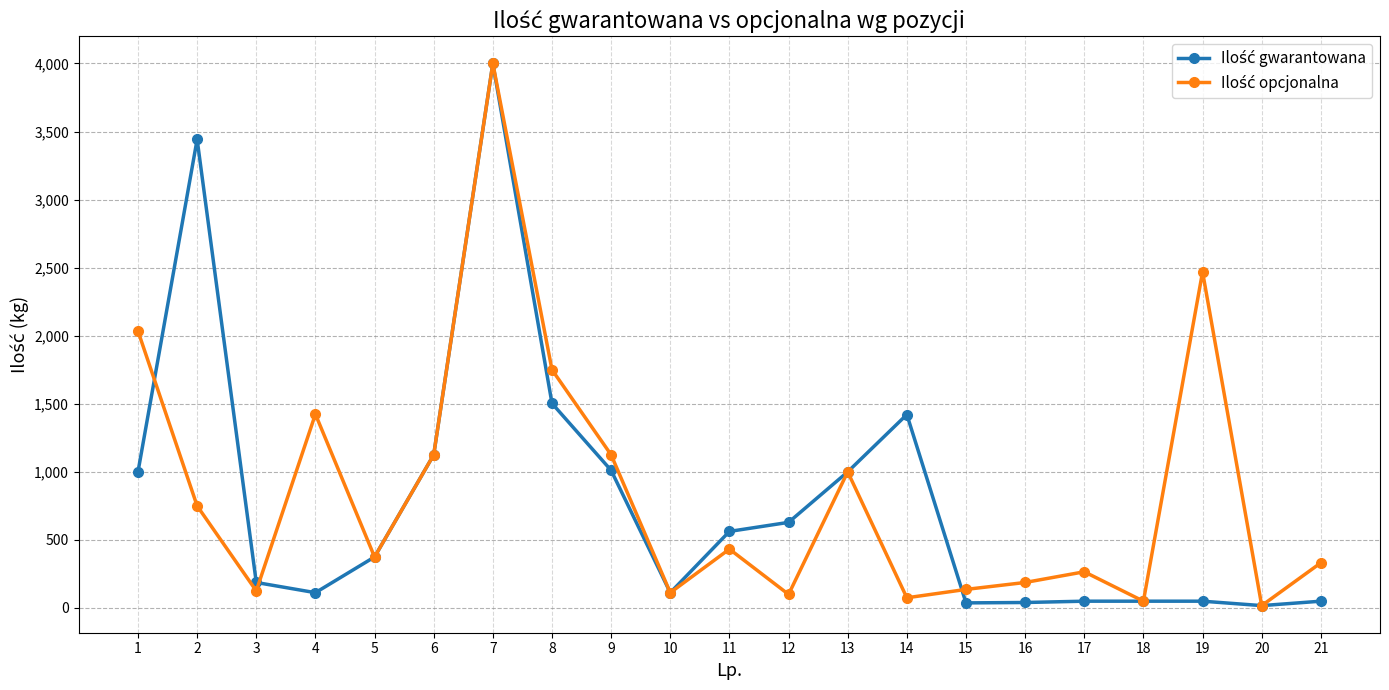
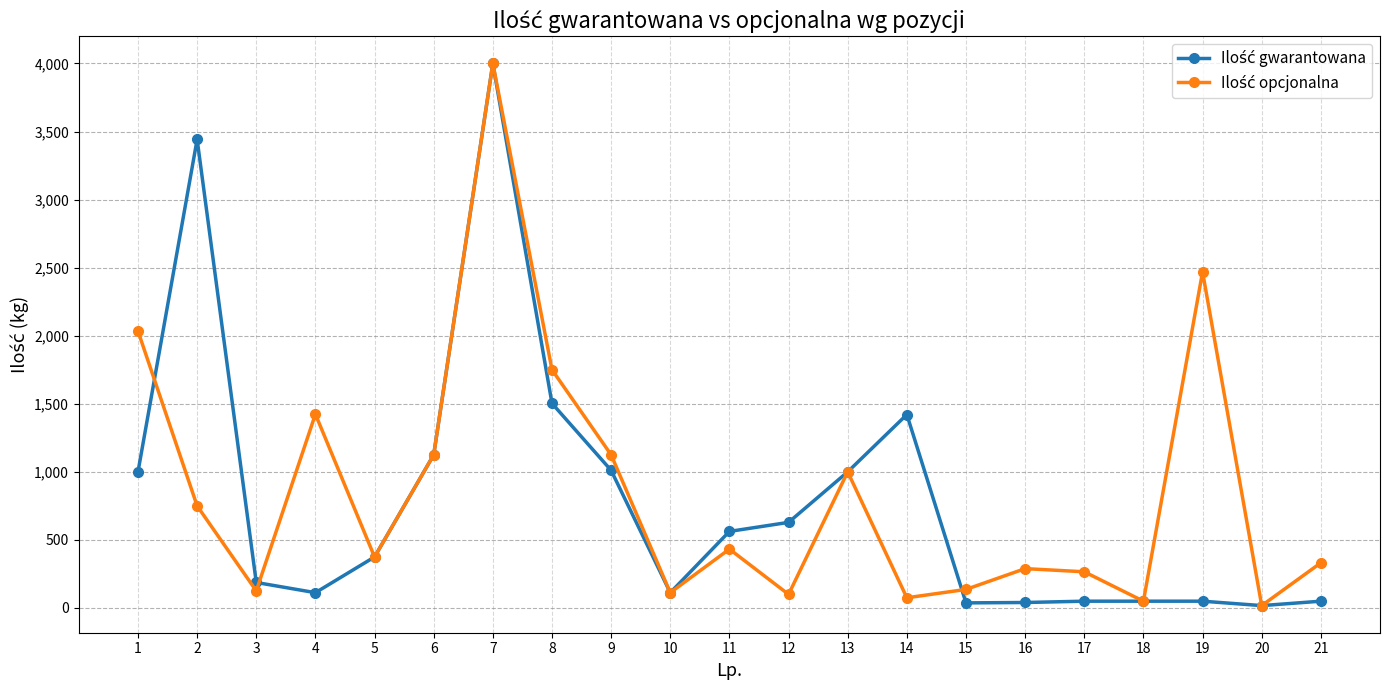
  {
    "Ilość gwarantowana": {
      "1": "1,000",
      "2": "3,440",
      "3": "190",
      "4": "110",
      "8": "1,500",
      "9": "1,010",
      "11": "560",
      "12": "630",
      "14": "1,420",
      "15": "40",
      "16": "40",
      "17": "50",
      "19": "50",
      "21": "50"
    },
    "Ilość opcjonalna": {
      "1": "2,030",
      "2": "750",
      "3": "130",
      "4": "1,420",
      "8": "1,750",
      "9": "1,130",
      "11": "430",
      "12": "100",
      "14": "80",
      "15": "140",
-     "16": "190",
+     "16": "290",
      "17": "270",
      "19": "2,470",
      "21": "330"
    }
  }
